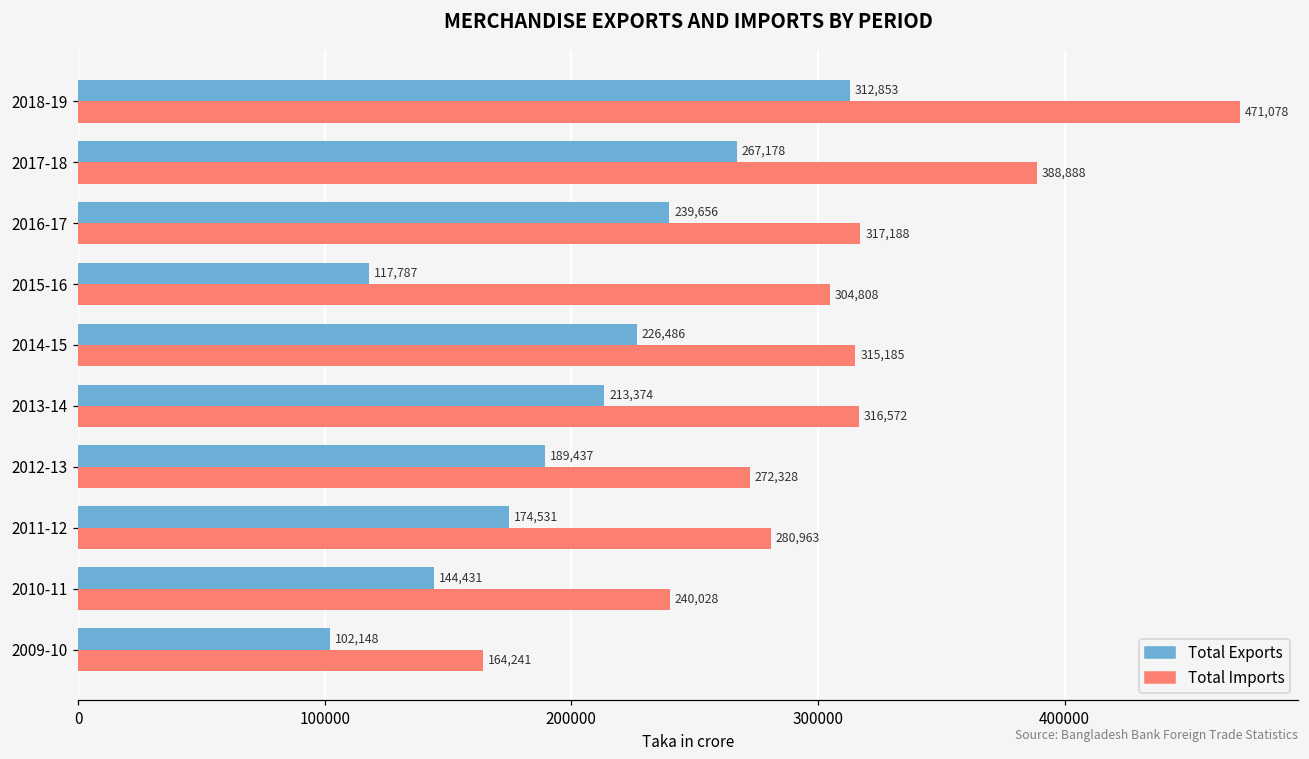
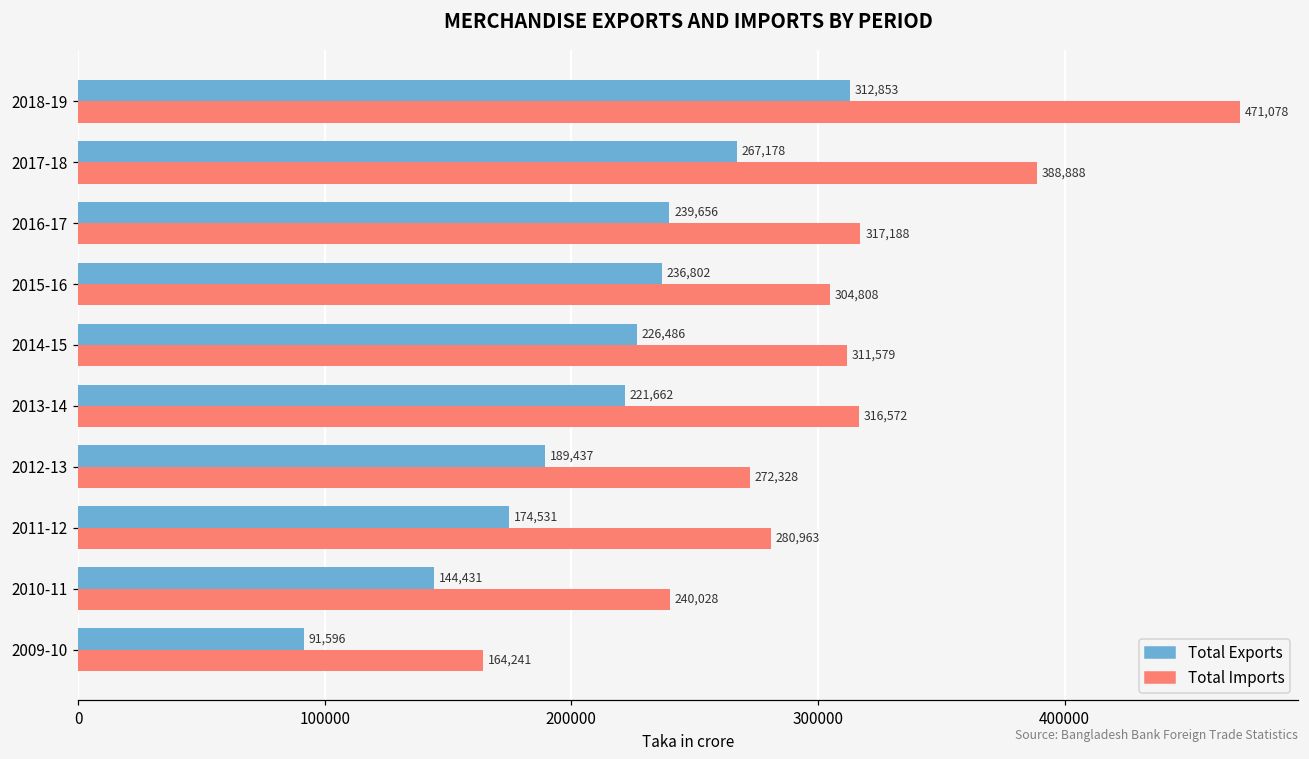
  {
    "Total Exports": {
      "2018-19": "312,853",
      "2017-18": "267,178",
      "2016-17": "239,656",
-     "2015-16": "117,787",
+     "2015-16": "236,802",
      "2014-15": "226,486",
-     "2013-14": "213,374",
+     "2013-14": "221,662",
      "2012-13": "189,437",
      "2011-12": "174,531",
      "2010-11": "144,431",
-     "2009-10": "102,148"
+     "2009-10": "91,596"
    },
    "Total Imports": {
      "2018-19": "471,078",
      "2017-18": "388,888",
      "2016-17": "317,188",
      "2015-16": "304,808",
-     "2014-15": "315,185",
+     "2014-15": "311,579",
      "2013-14": "316,572",
      "2012-13": "272,328",
      "2011-12": "280,963",
      "2010-11": "240,028",
      "2009-10": "164,241"
    }
  }
